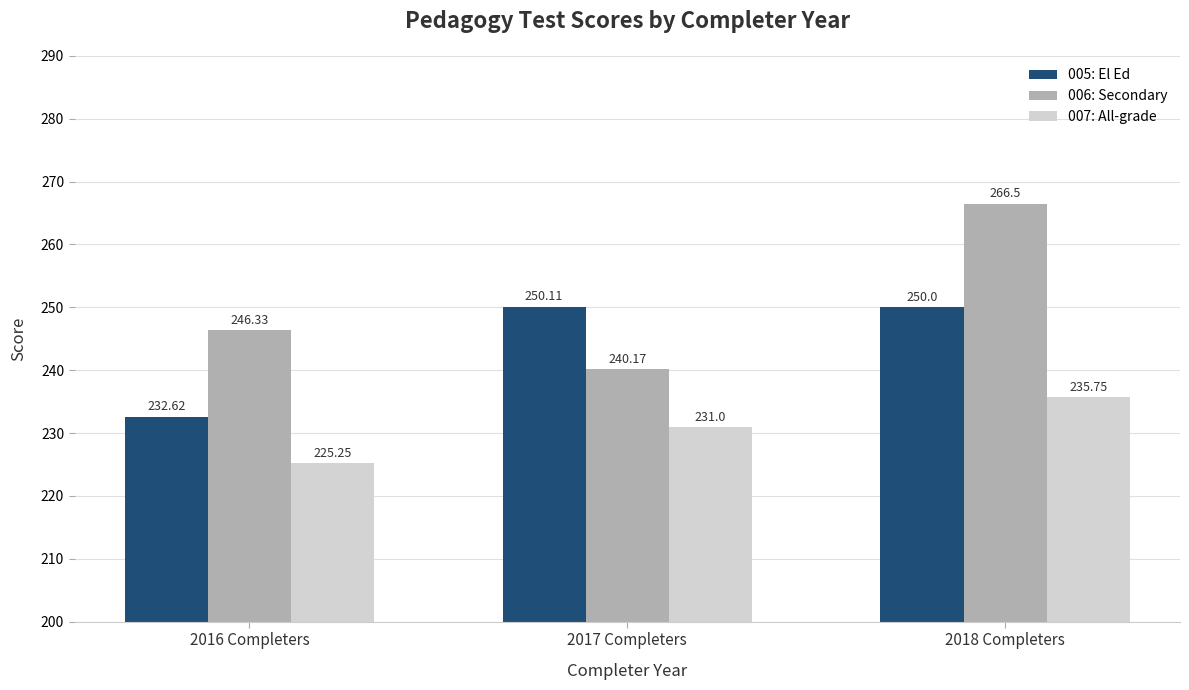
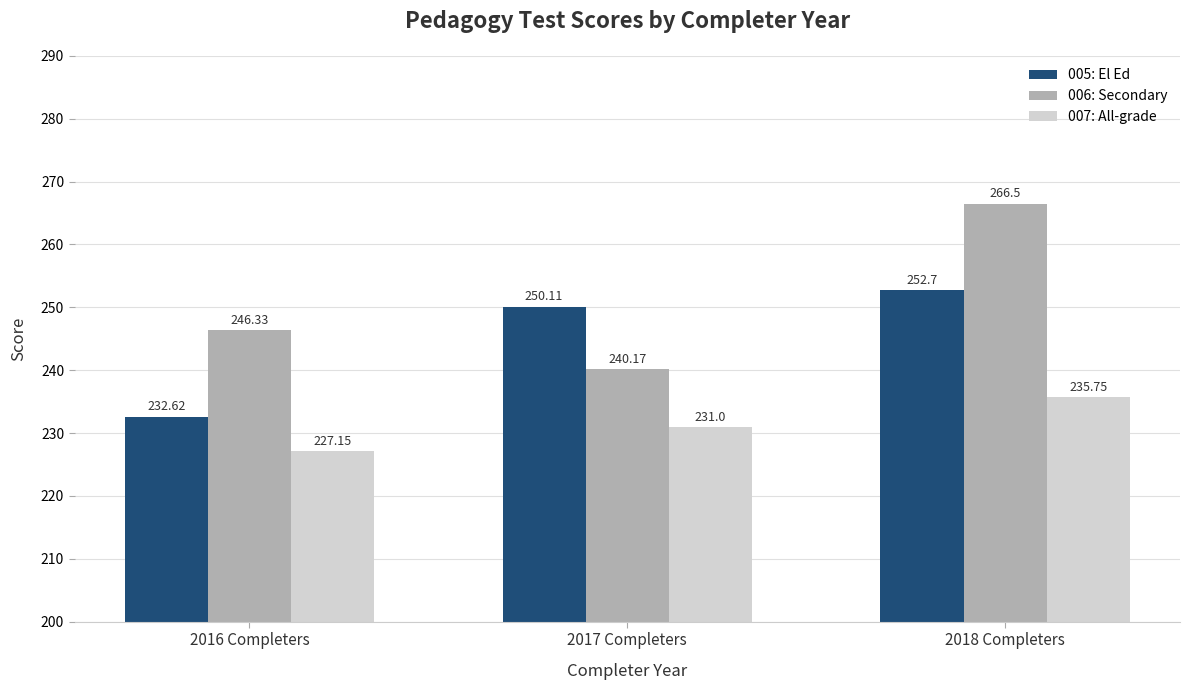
  {
    "005: El Ed": {
      "2016 Completers": 232.62,
      "2017 Completers": 250.11,
-     "2018 Completers": 250.0
+     "2018 Completers": 252.7
    },
    "006: Secondary": {
      "2016 Completers": 246.33,
      "2017 Completers": 240.17,
      "2018 Completers": 266.5
    },
    "007: All-grade": {
-     "2016 Completers": 225.25,
+     "2016 Completers": 227.15,
      "2017 Completers": 231.0,
      "2018 Completers": 235.75
    }
  }
